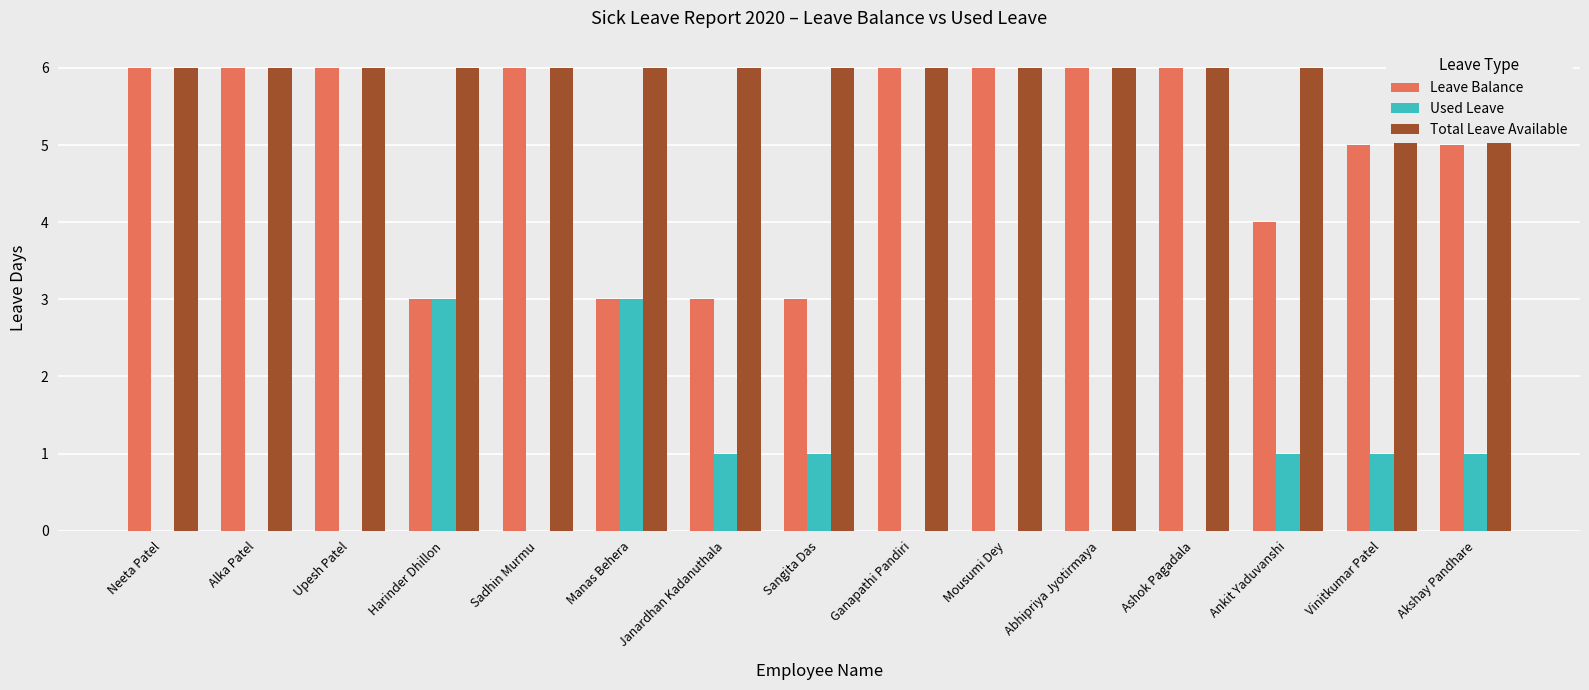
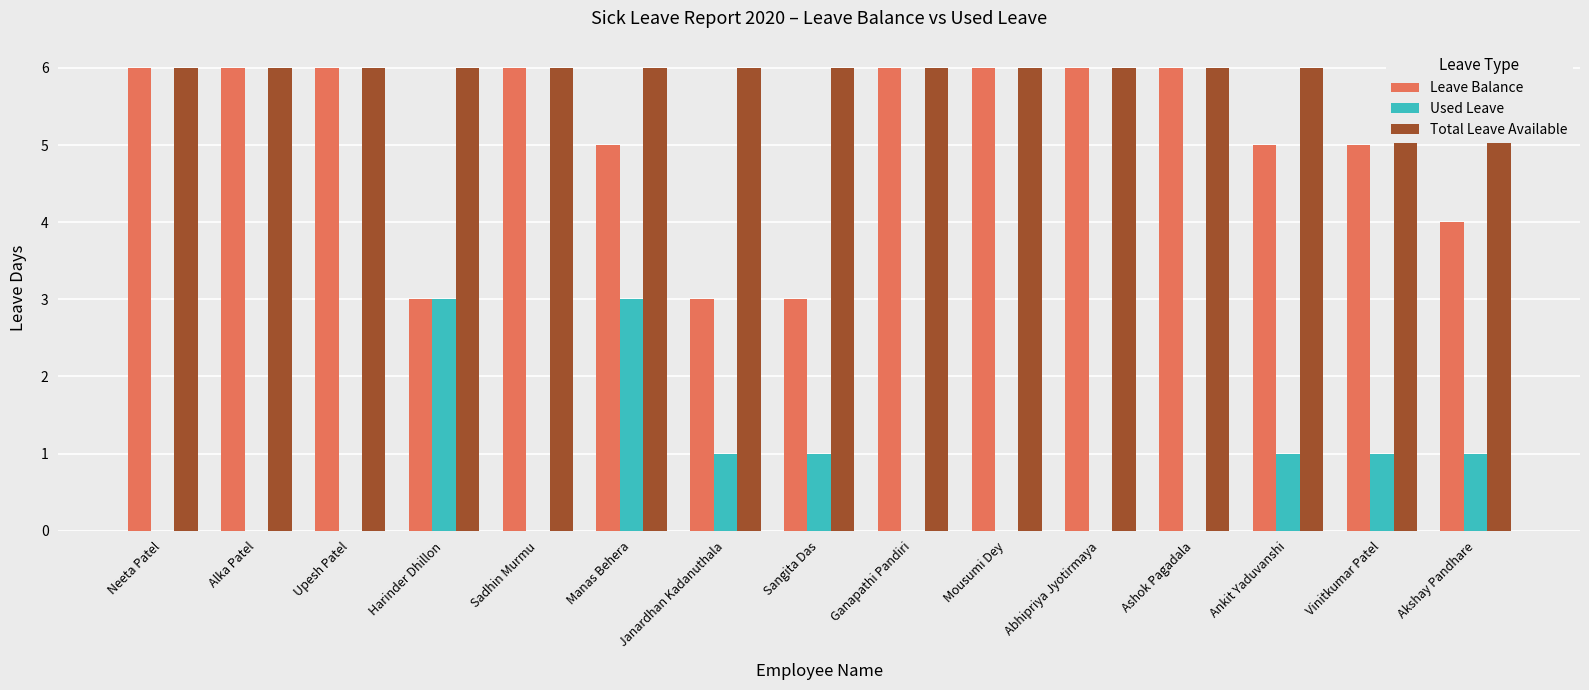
  {
    "Leave Balance": {
      "Neeta Patel": 6,
      "Alka Patel": 6,
      "Upesh Patel": 6,
      "Harinder Dhillon": 3,
      "Sadhin Murmu": 6,
-     "Manas Behera": 3,
+     "Manas Behera": 5,
      "Janardhan Kadanuthala": 3,
      "Sangita Das": 3,
      "Ganapathi Pandiri": 6,
      "Mousumi Dey": 6,
      "Abhipriya Jyotirmaya": 6,
      "Ashok Pagadala": 6,
-     "Ankit Yaduvanshi": 4,
+     "Ankit Yaduvanshi": 5,
      "Vinitkumar Patel": 5,
-     "Akshay Pandhare": 5
+     "Akshay Pandhare": 4
    },
    "Used Leave": {
      "Neeta Patel": 0,
      "Alka Patel": 0,
      "Upesh Patel": 0,
      "Harinder Dhillon": 3,
      "Sadhin Murmu": 0,
      "Manas Behera": 3,
      "Janardhan Kadanuthala": 1,
      "Sangita Das": 1,
      "Ganapathi Pandiri": 0,
      "Mousumi Dey": 0,
      "Abhipriya Jyotirmaya": 0,
      "Ashok Pagadala": 0,
      "Ankit Yaduvanshi": 1,
      "Vinitkumar Patel": 1,
      "Akshay Pandhare": 1
    },
    "Total Leave Available": {
      "Neeta Patel": 6,
      "Alka Patel": 6,
      "Upesh Patel": 6,
      "Harinder Dhillon": 6,
      "Sadhin Murmu": 6,
      "Manas Behera": 6,
      "Janardhan Kadanuthala": 6,
      "Sangita Das": 6,
      "Ganapathi Pandiri": 6,
      "Mousumi Dey": 6,
      "Abhipriya Jyotirmaya": 6,
      "Ashok Pagadala": 6,
      "Ankit Yaduvanshi": 6
    }
  }
